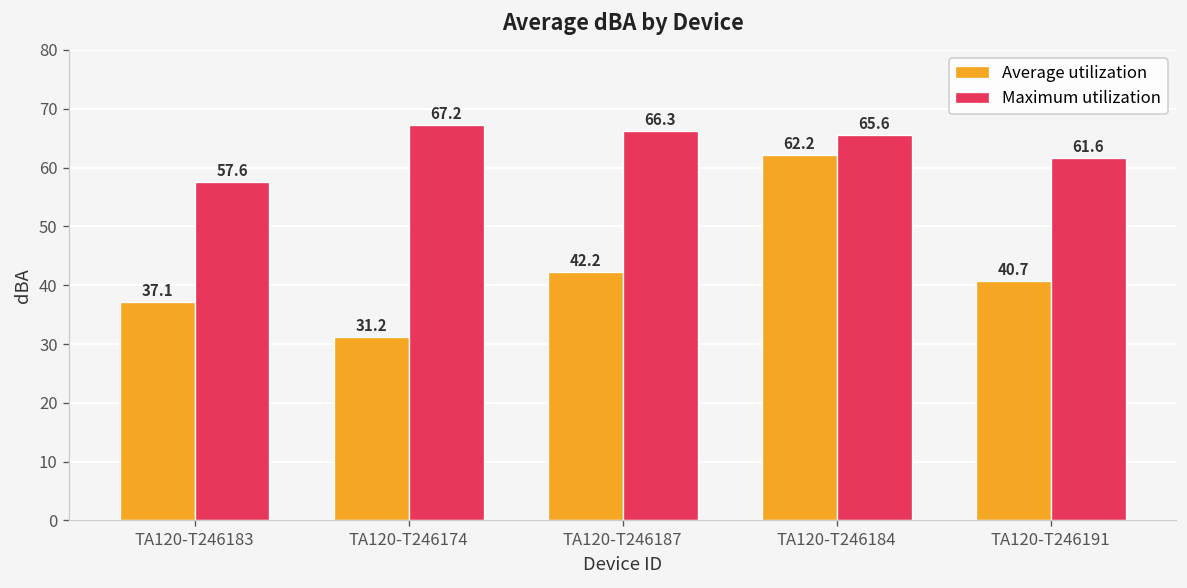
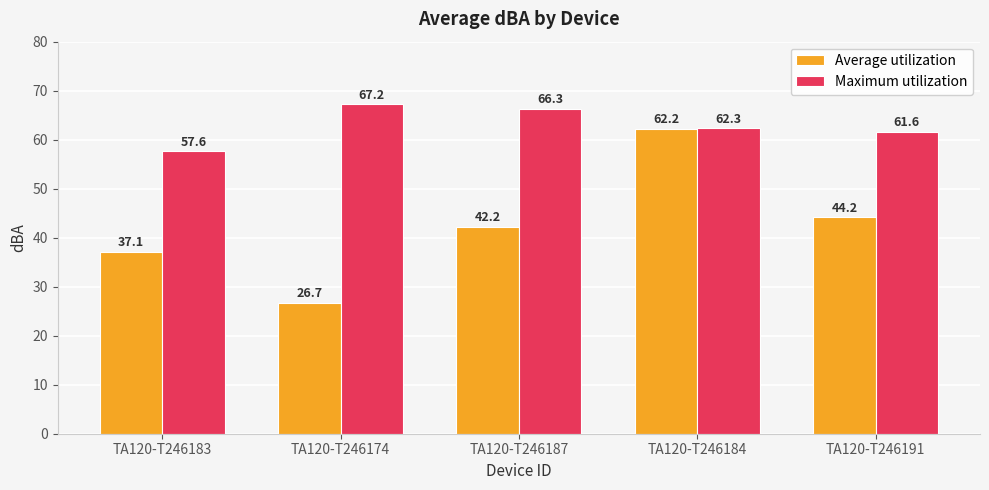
  {
    "Average utilization": {
      "TA120-T246183": 37.1,
-     "TA120-T246174": 31.2,
+     "TA120-T246174": 26.7,
      "TA120-T246187": 42.2,
      "TA120-T246184": 62.2,
-     "TA120-T246191": 40.7
+     "TA120-T246191": 44.2
    },
    "Maximum utilization": {
      "TA120-T246183": 57.6,
      "TA120-T246174": 67.2,
      "TA120-T246187": 66.3,
-     "TA120-T246184": 65.6,
+     "TA120-T246184": 62.3,
      "TA120-T246191": 61.6
    }
  }
